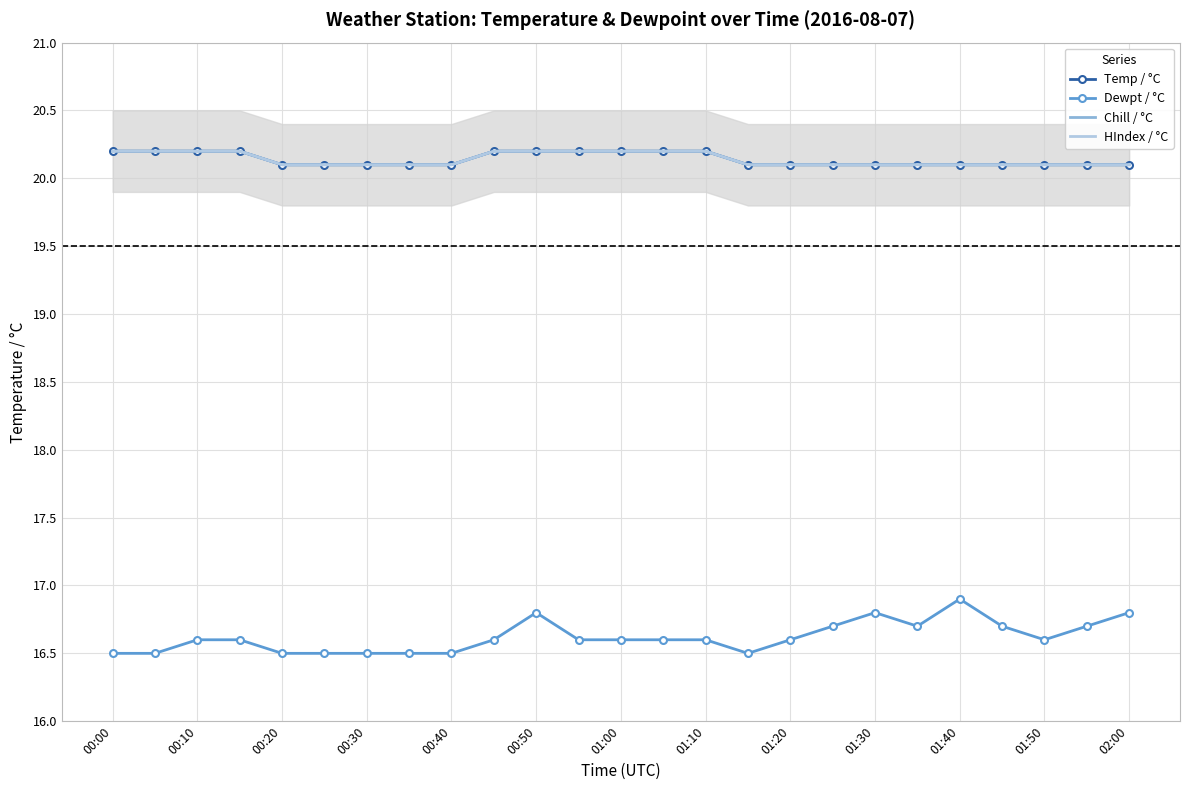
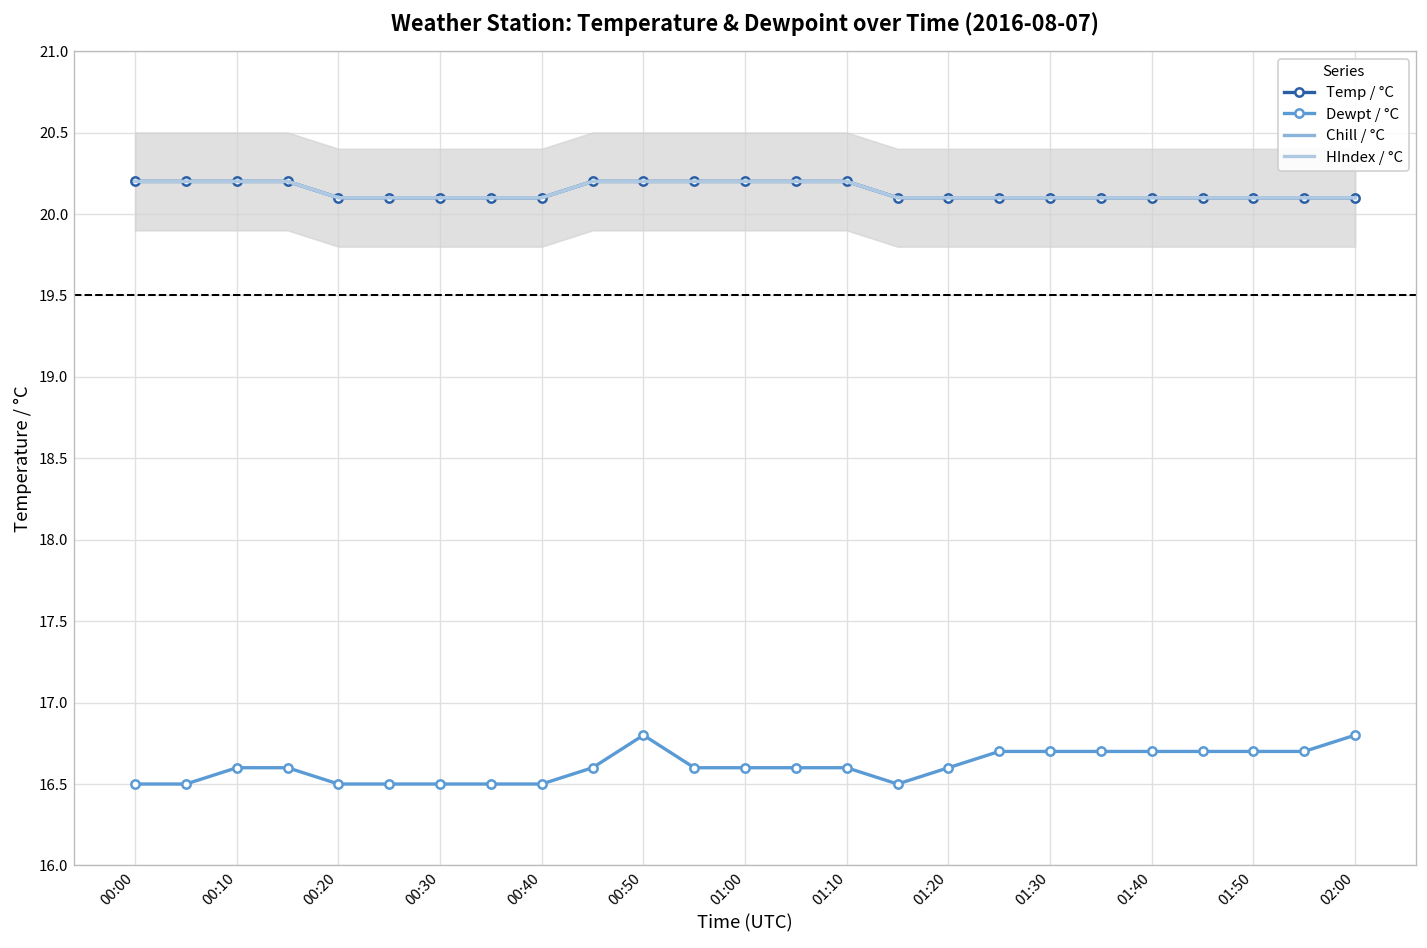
  {
    "Dewpt / °C": {
      "00:00": 16.5,
      "00:10": 16.6,
      "00:20": 16.5,
      "00:30": 16.5,
      "00:40": 16.5,
      "00:50": 16.8,
      "01:00": 16.6,
      "01:10": 16.6,
      "01:20": 16.6,
-     "01:30": 16.8,
-     "01:40": 16.9,
-     "01:50": 16.6,
+     "01:30": 16.7,
+     "01:40": 16.7,
+     "01:50": 16.7,
      "02:00": 16.8
    }
  }
